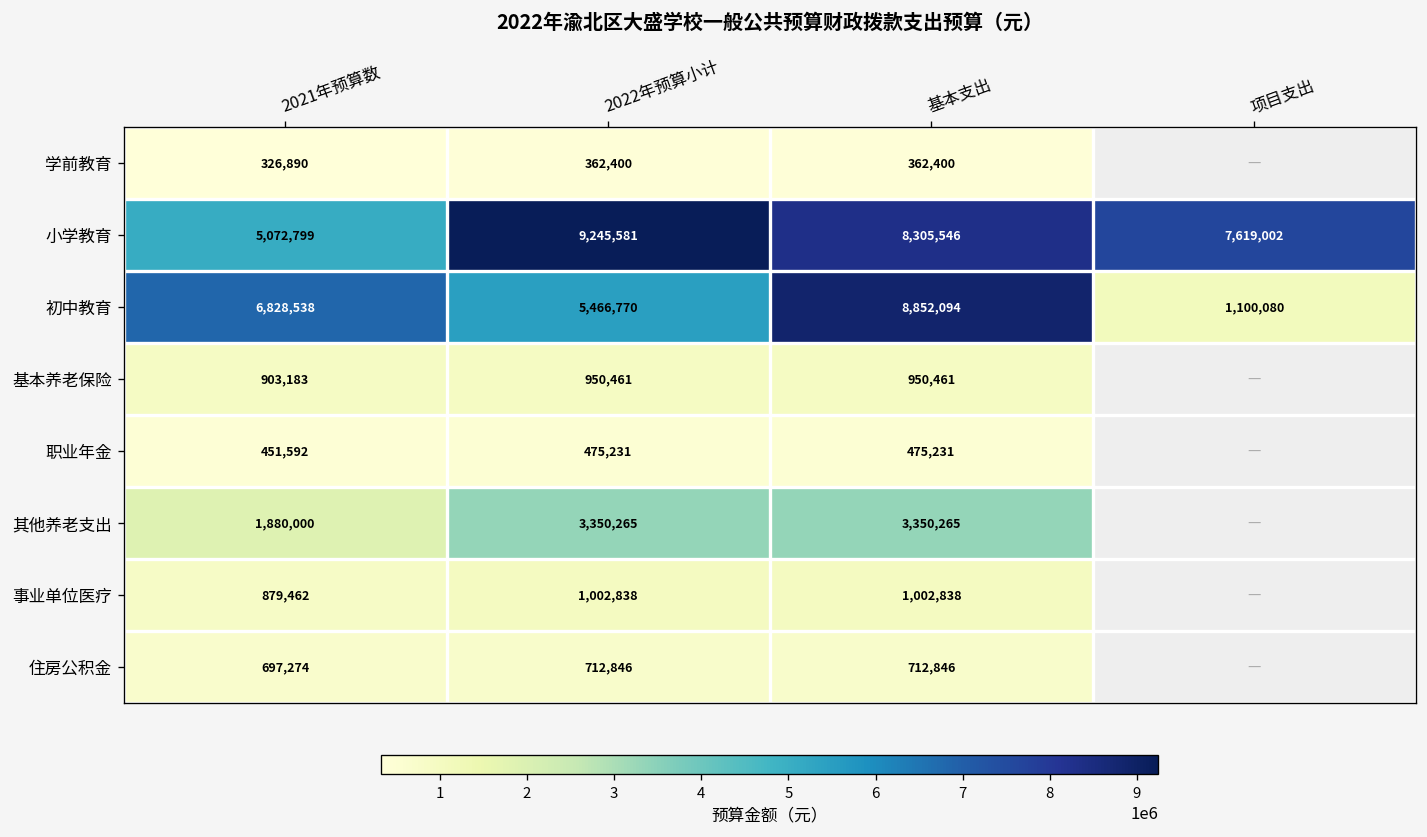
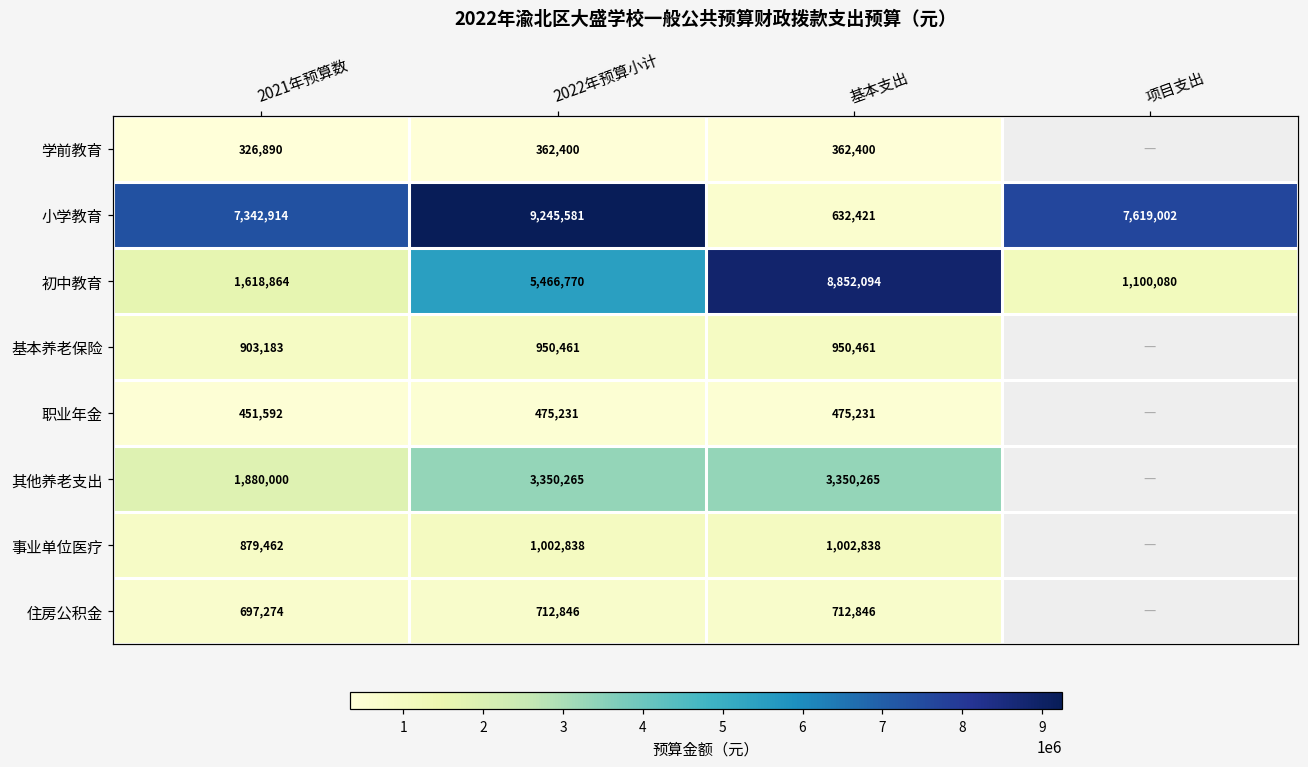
  {
    "学前教育": {
      "2021年预算数": "326,890",
      "2022年预算小计": "362,400",
      "基本支出": "362,400"
    },
    "小学教育": {
-     "2021年预算数": "5,072,799",
+     "2021年预算数": "7,342,914",
      "2022年预算小计": "9,245,581",
-     "基本支出": "8,305,546",
+     "基本支出": "632,421",
      "项目支出": "7,619,002"
    },
    "初中教育": {
-     "2021年预算数": "6,828,538",
+     "2021年预算数": "1,618,864",
      "2022年预算小计": "5,466,770",
      "基本支出": "8,852,094",
      "项目支出": "1,100,080"
    },
    "基本养老保险": {
      "2021年预算数": "903,183",
      "2022年预算小计": "950,461",
      "基本支出": "950,461"
    },
    "职业年金": {
      "2021年预算数": "451,592",
      "2022年预算小计": "475,231",
      "基本支出": "475,231"
    },
    "其他养老支出": {
      "2021年预算数": "1,880,000",
      "2022年预算小计": "3,350,265",
      "基本支出": "3,350,265"
    },
    "事业单位医疗": {
      "2021年预算数": "879,462",
      "2022年预算小计": "1,002,838",
      "基本支出": "1,002,838"
    },
    "住房公积金": {
      "2021年预算数": "697,274",
      "2022年预算小计": "712,846",
      "基本支出": "712,846"
    }
  }
